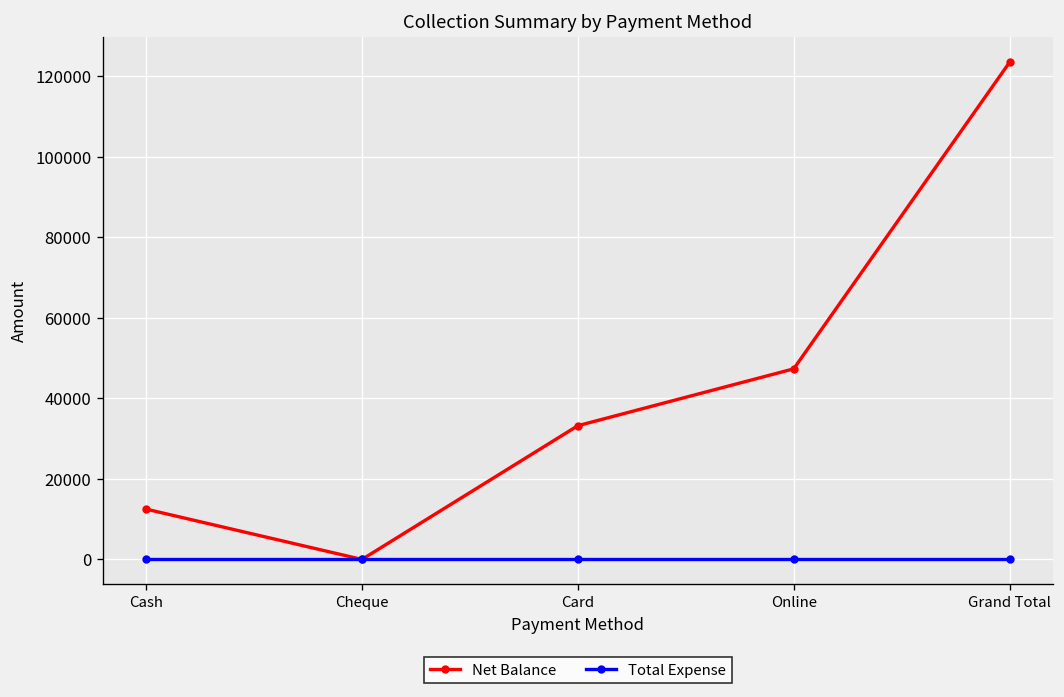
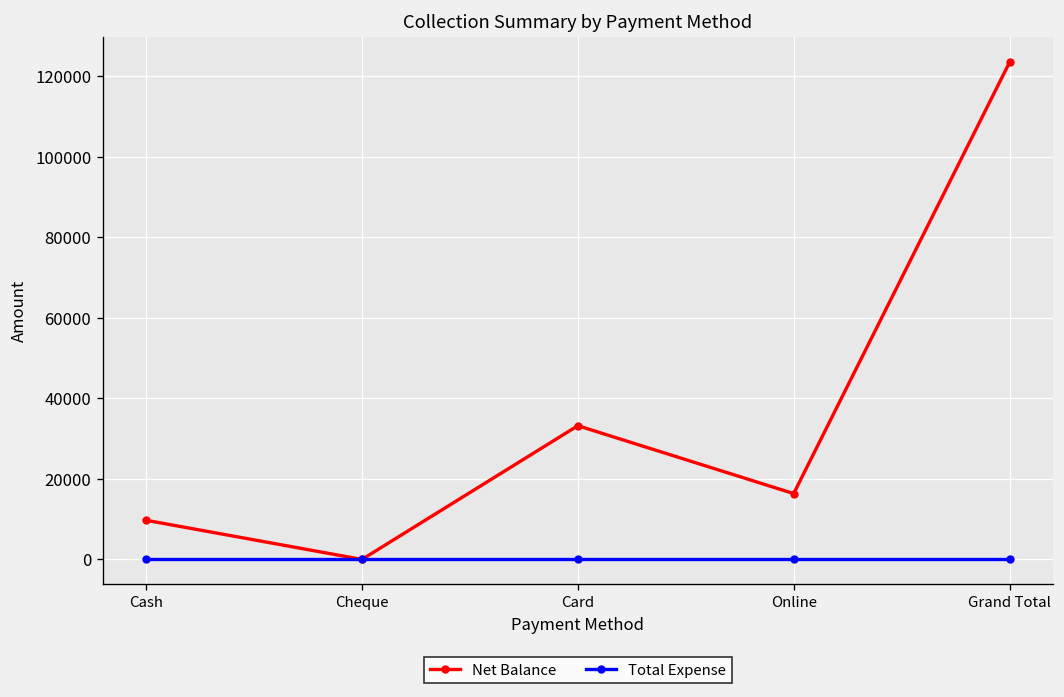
  {
    "Net Balance": {
-     "Cash": 13000,
+     "Cash": 10000,
      "Card": 33000,
-     "Online": 47000,
+     "Online": 16000,
      "Grand Total": 124000
    },
    "Total Expense": {
      "Cash": 0,
      "Card": 0,
      "Online": 0,
      "Grand Total": 0
    }
  }
